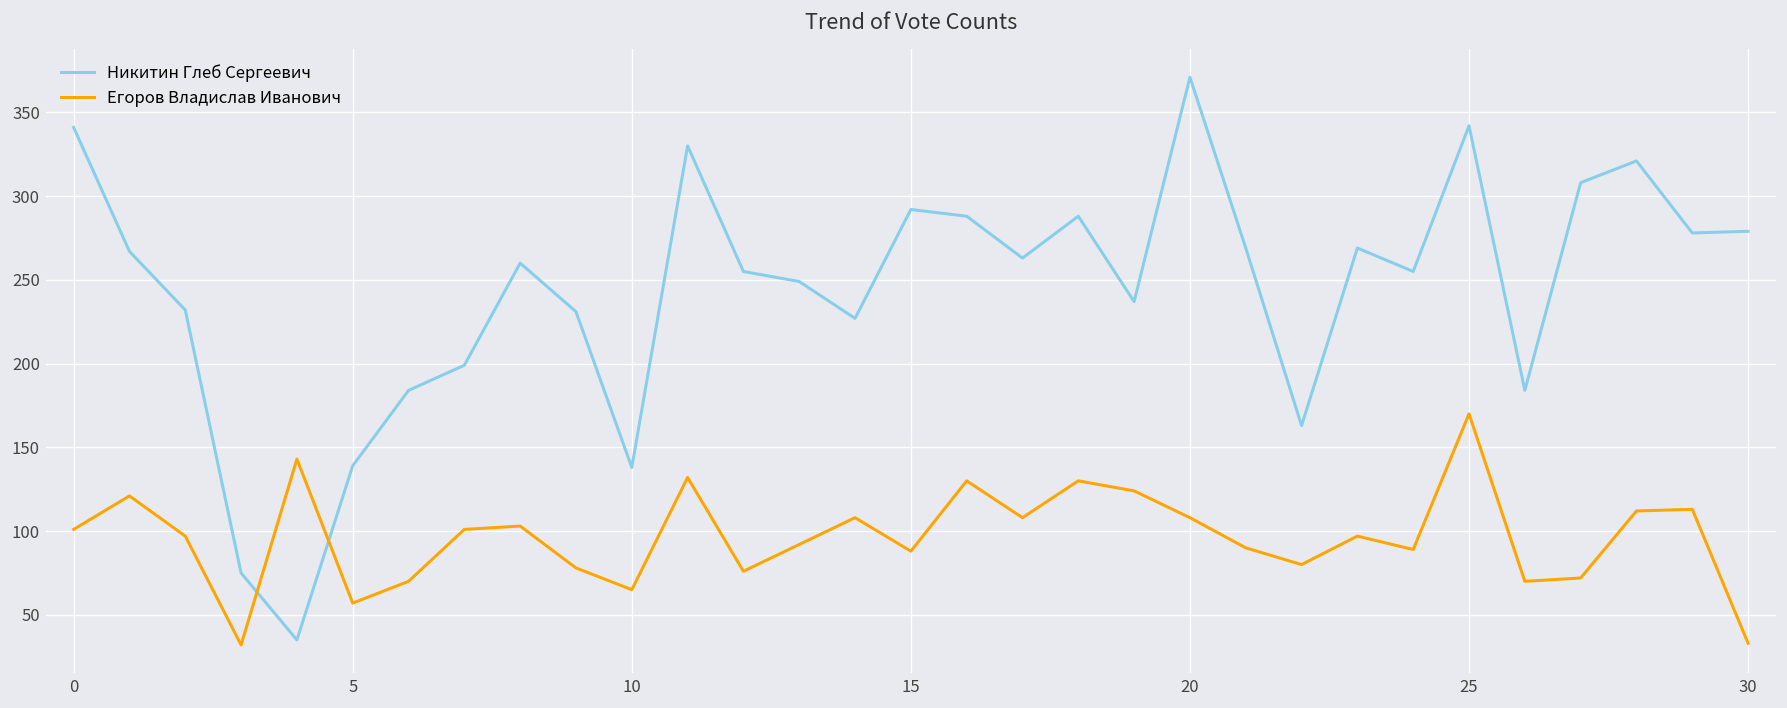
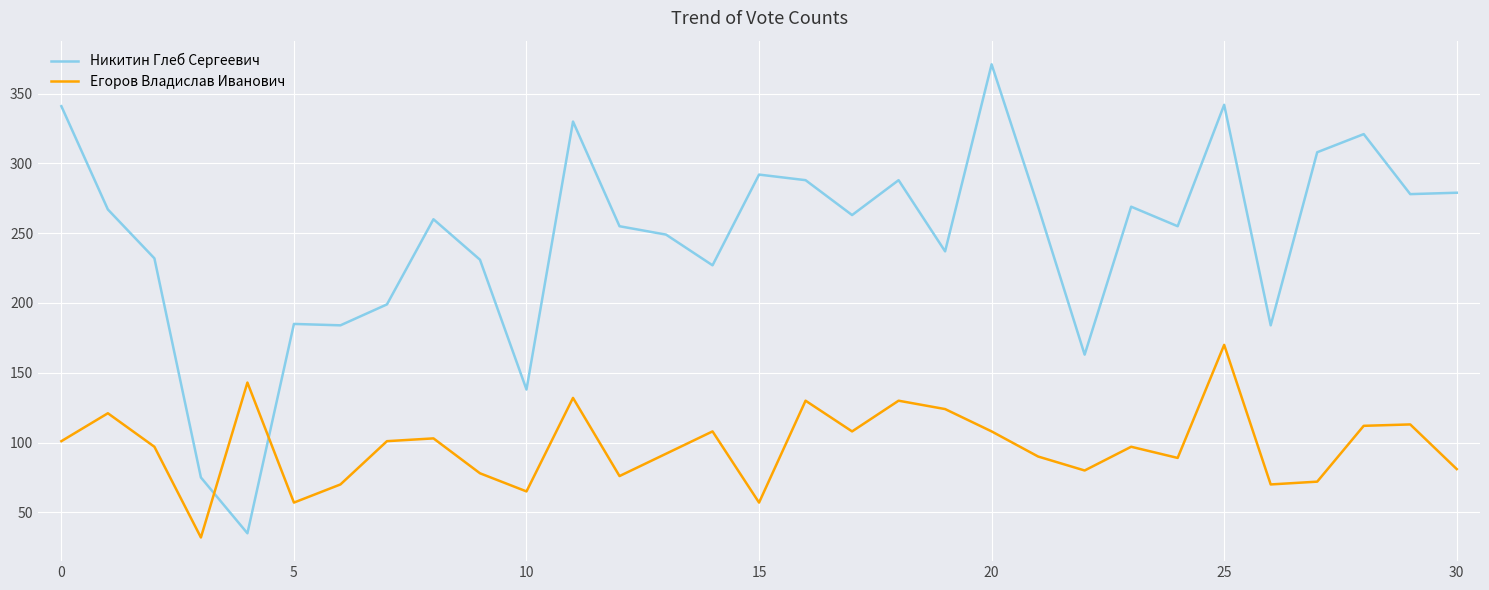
  {
    "Никитин Глеб Сергеевич": {
      "0": 341,
-     "5": 139,
+     "5": 185,
      "10": 138,
      "15": 292,
      "20": 371,
      "25": 342,
      "30": 279
    },
    "Егоров Владислав Иванович": {
      "0": 101,
      "5": 57,
      "10": 65,
-     "15": 88,
+     "15": 57,
      "20": 108,
      "25": 170,
-     "30": 33
+     "30": 81
    }
  }
